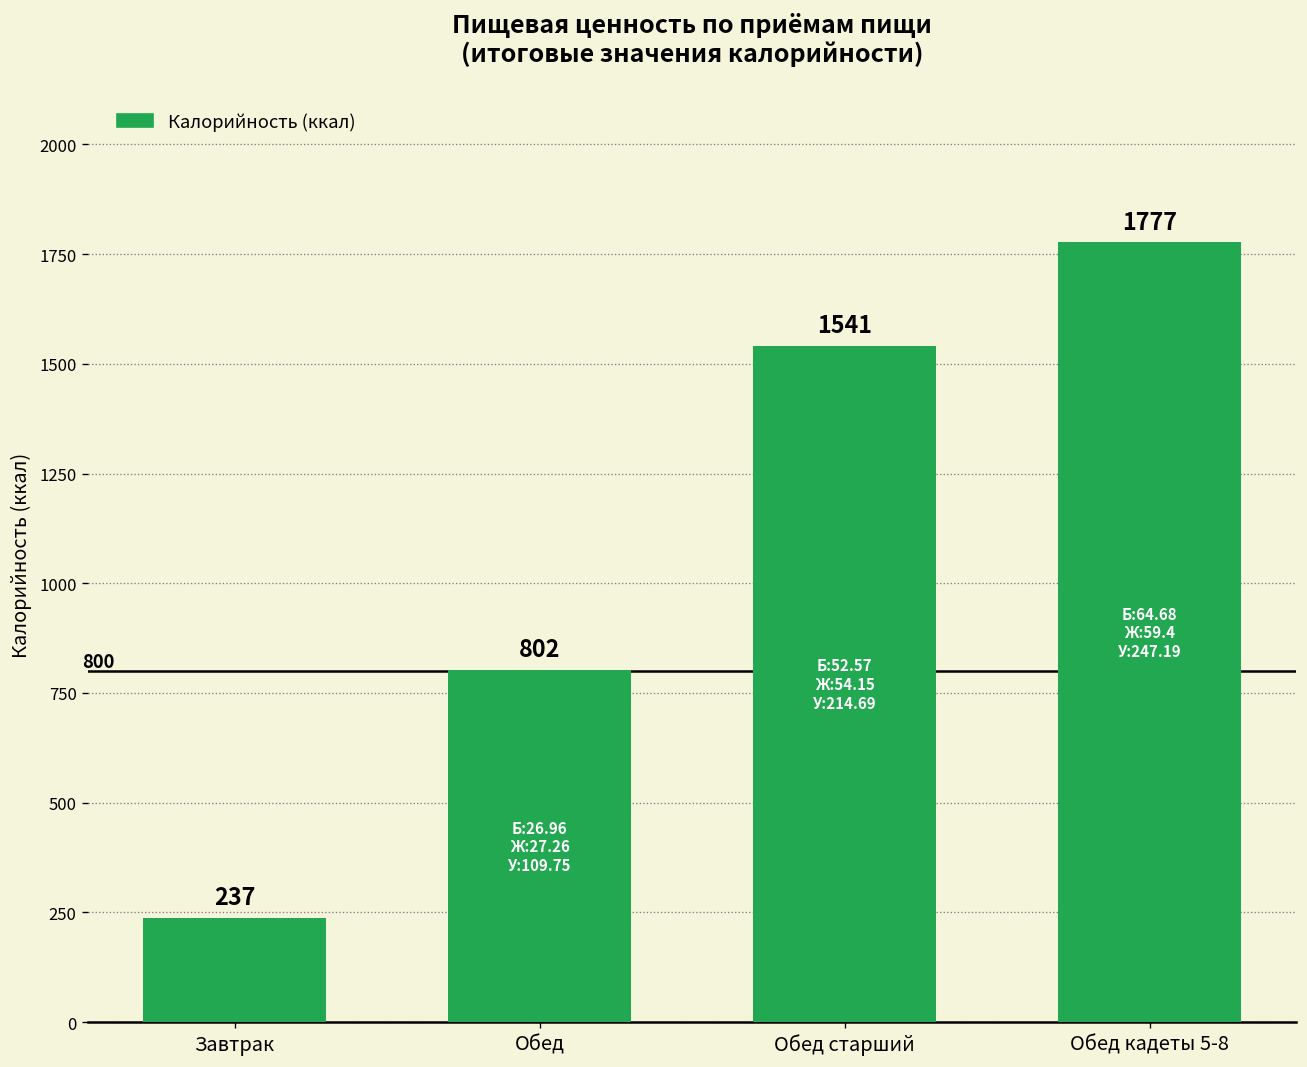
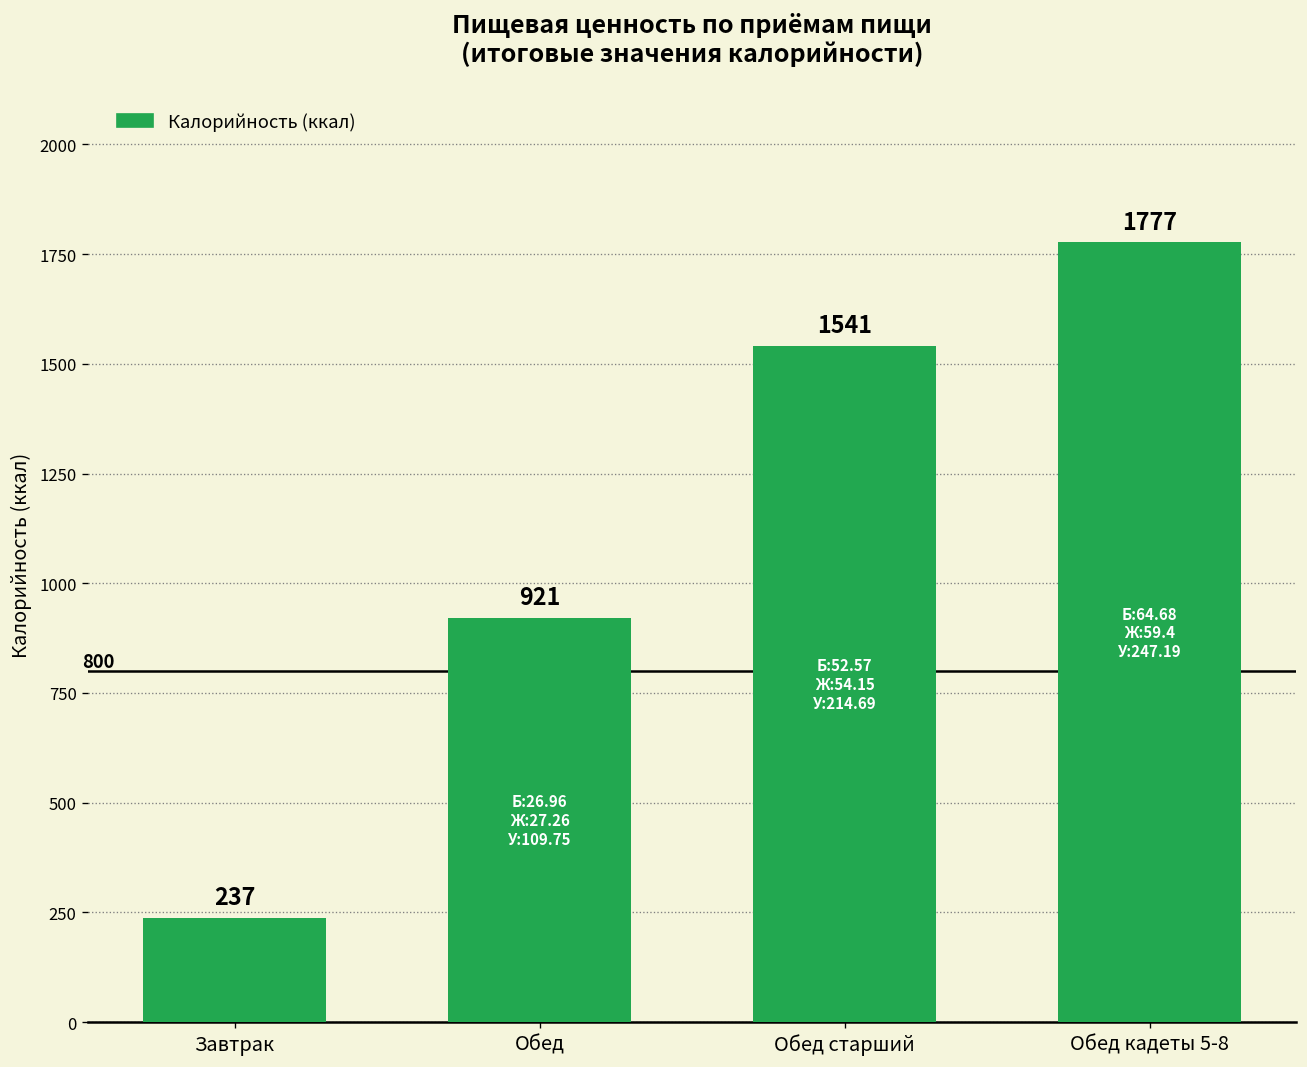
  {
    "Завтрак": 237,
-   "Обед": 802,
+   "Обед": 921,
    "Обед старший": 1541,
    "Обед кадеты 5-8": 1777
  }
